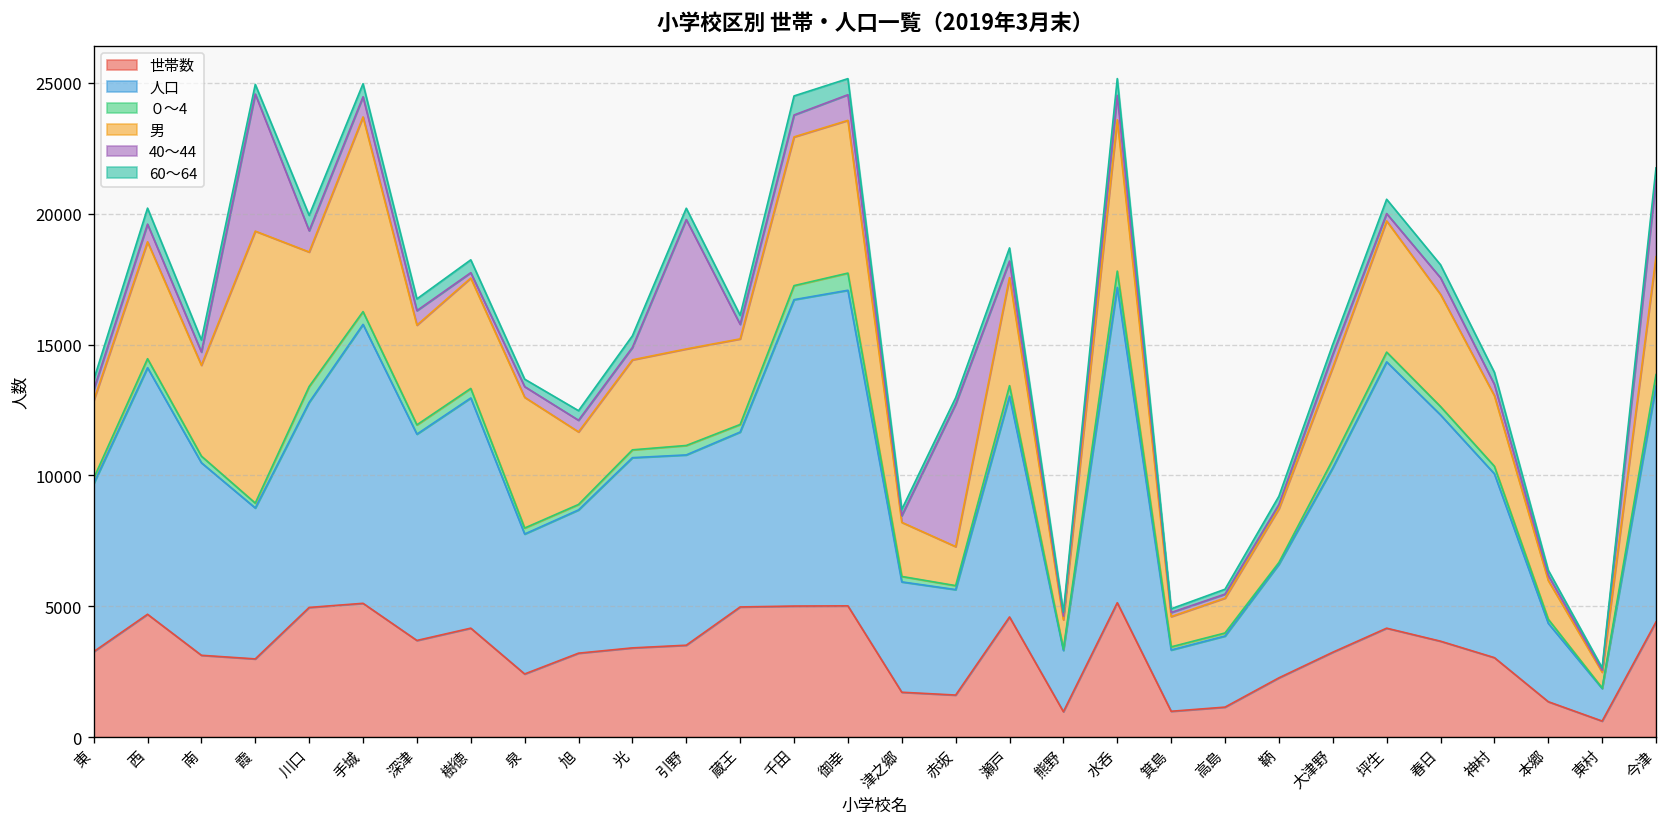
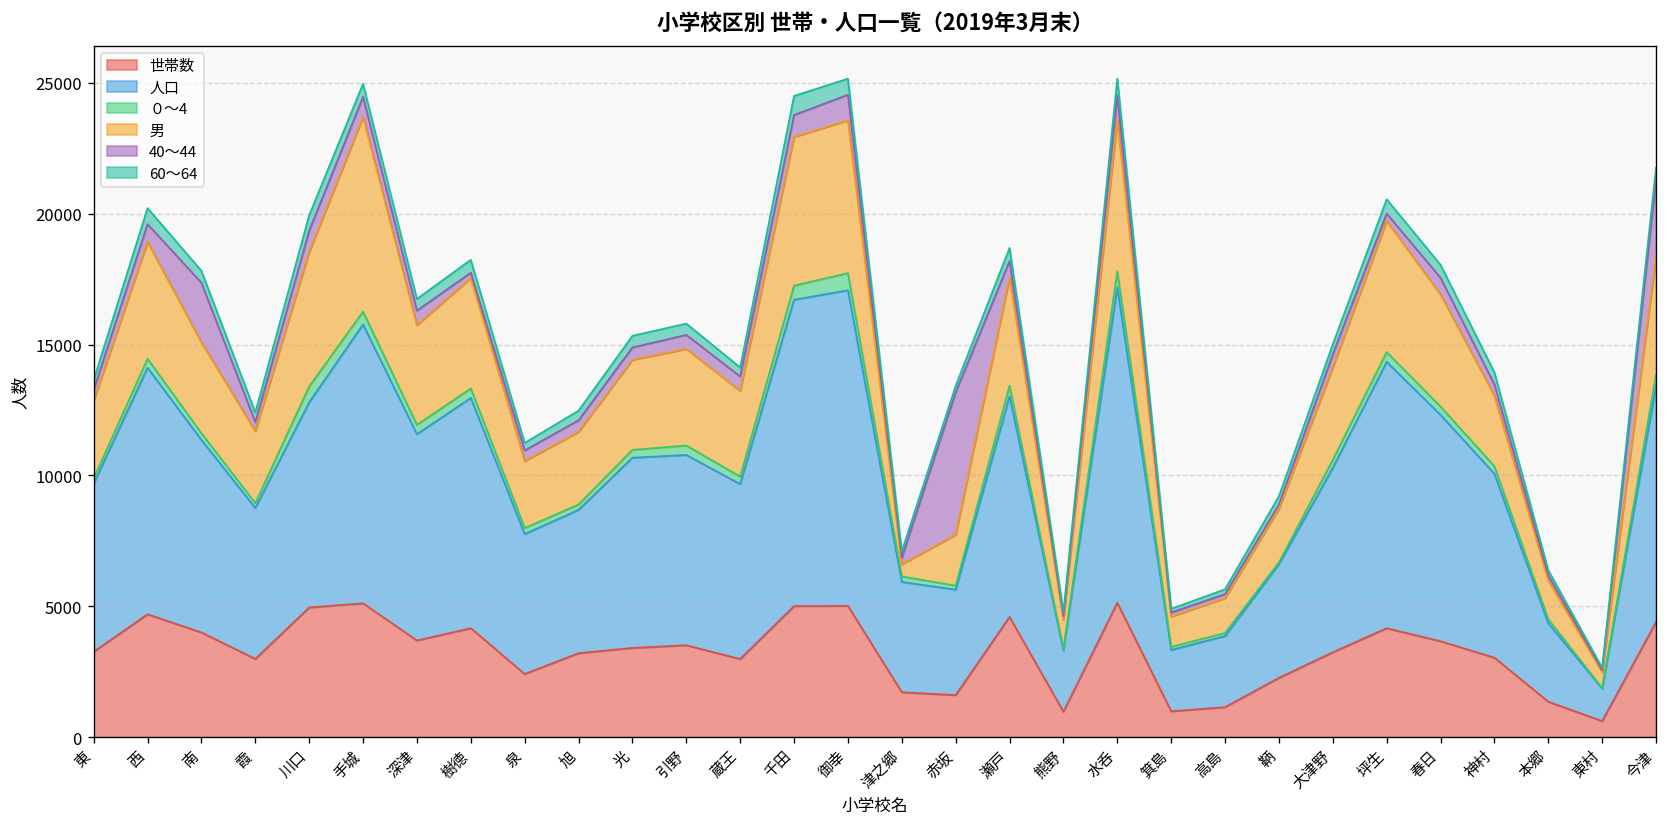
  {
    "世帯数": {
      "東": 3300,
      "西": 4700,
-     "南": 3100,
+     "南": 4000,
      "霞": 3000,
      "川口": 5000,
      "手城": 5100,
      "深津": 3700,
      "樹徳": 4200,
      "泉": 2400,
      "旭": 3200,
      "光": 3400,
      "引野": 3500,
-     "蔵王": 5000,
+     "蔵王": 3000,
      "千田": 5000,
      "御幸": 5000,
      "津之郷": 1700,
      "赤坂": 1600,
      "瀬戸": 4600,
      "熊野": 1000,
      "水呑": 5100,
      "箕島": 1000,
      "高島": 1100,
      "鞆": 2300,
      "大津野": 3200,
      "坪生": 4200,
      "春日": 3700,
      "神村": 3000,
      "本郷": 1400,
      "東村": 600,
      "今津": 4400
    },
    "人口": {
      "東": 6400,
      "西": 9400,
      "南": 7400,
      "霞": 5800,
      "川口": 7800,
      "手城": 10700,
      "深津": 7900,
      "樹徳": 8800,
      "泉": 5400,
      "旭": 5500,
      "光": 7300,
      "引野": 7300,
      "蔵王": 6700,
      "千田": 11700,
      "御幸": 12100,
      "津之郷": 4200,
      "赤坂": 4000,
      "瀬戸": 8400,
      "水呑": 12100,
      "箕島": 2300,
      "大津野": 7000,
      "坪生": 10200,
      "春日": 8700,
      "神村": 7000,
      "本郷": 3000,
      "今津": 9000
    },
    "男": {
      "東": 3000,
      "西": 4500,
      "南": 3500,
-     "霞": 10400,
+     "霞": 2800,
      "川口": 5100,
      "手城": 7400,
      "深津": 3800,
      "樹徳": 4200,
-     "泉": 5000,
+     "泉": 2600,
      "旭": 2800,
      "光": 3400,
      "引野": 3700,
      "蔵王": 3300,
      "千田": 5700,
      "御幸": 5800,
-     "津之郷": 2100,
-     "赤坂": 1500,
+     "津之郷": 500,
+     "赤坂": 1900,
      "瀬戸": 4100,
      "熊野": 1100,
      "水呑": 5800,
      "箕島": 1200,
      "高島": 1300,
      "鞆": 2100,
      "大津野": 3500,
      "坪生": 5000,
      "春日": 4300,
      "神村": 2700,
      "本郷": 1500,
      "今津": 4500
    },
    "40～44": {
      "東": 400,
      "西": 700,
-     "南": 500,
-     "霞": 5200,
+     "南": 2300,
+     "霞": 300,
      "川口": 800,
      "手城": 800,
      "深津": 600,
      "樹徳": 200,
      "泉": 400,
      "旭": 400,
      "光": 500,
-     "引野": 4900,
+     "引野": 500,
      "蔵王": 600,
      "千田": 800,
      "御幸": 1000,
      "津之郷": 300,
      "赤坂": 5400,
      "瀬戸": 600,
      "熊野": 100,
      "水呑": 900,
      "箕島": 200,
      "高島": 200,
      "鞆": 200,
      "大津野": 500,
      "坪生": 300,
      "春日": 600,
      "神村": 400,
      "本郷": 200,
      "今津": 2900
    }
  }
